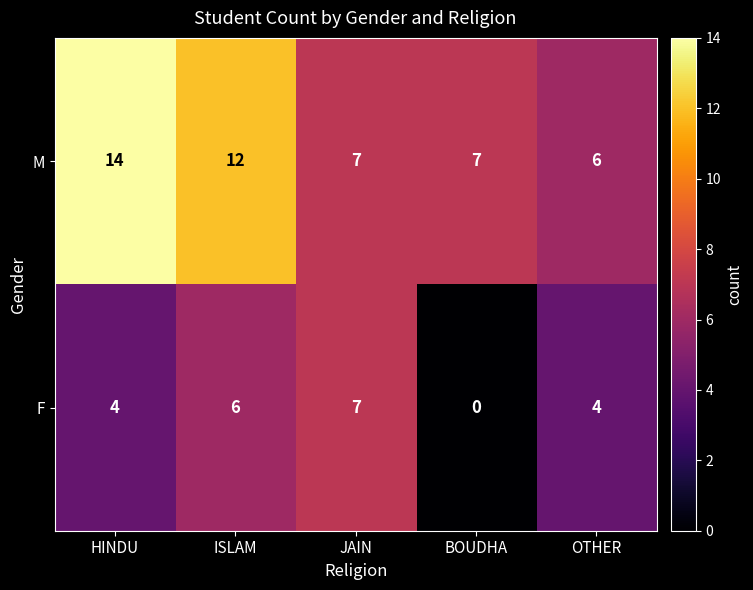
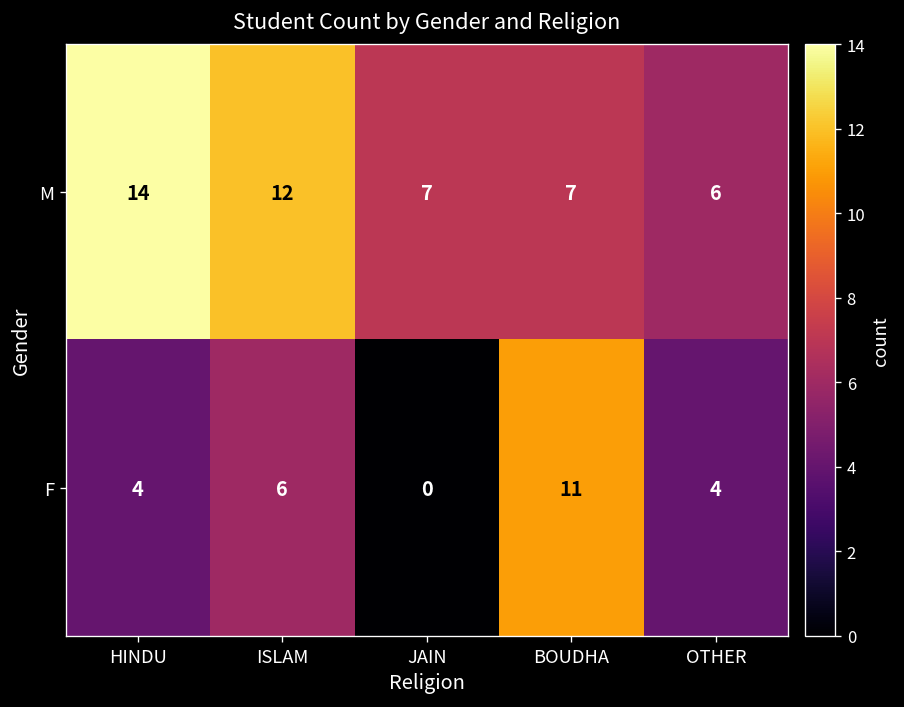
  {
    "M": {
      "HINDU": 14,
      "ISLAM": 12,
      "JAIN": 7,
      "BOUDHA": 7,
      "OTHER": 6
    },
    "F": {
      "HINDU": 4,
      "ISLAM": 6,
-     "JAIN": 7,
-     "BOUDHA": 0,
+     "JAIN": 0,
+     "BOUDHA": 11,
      "OTHER": 4
    }
  }
